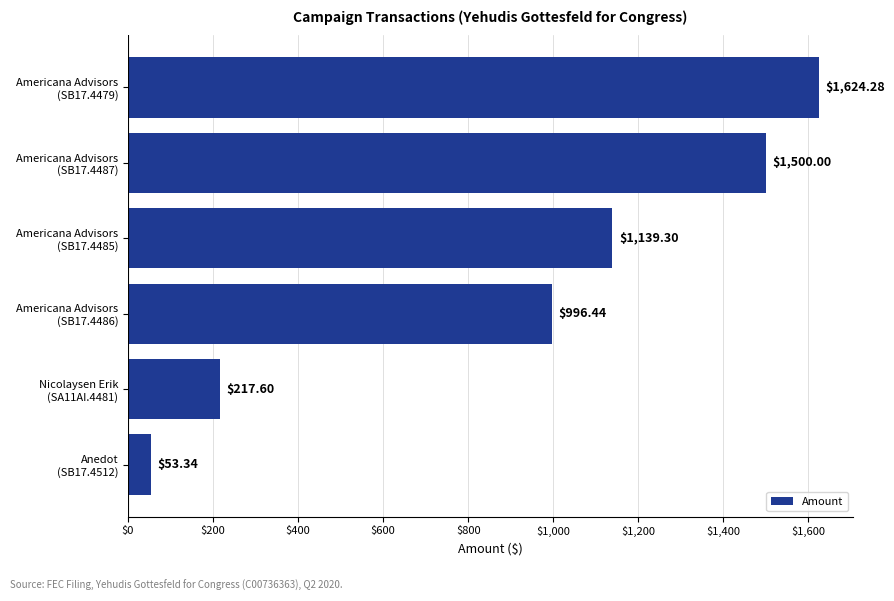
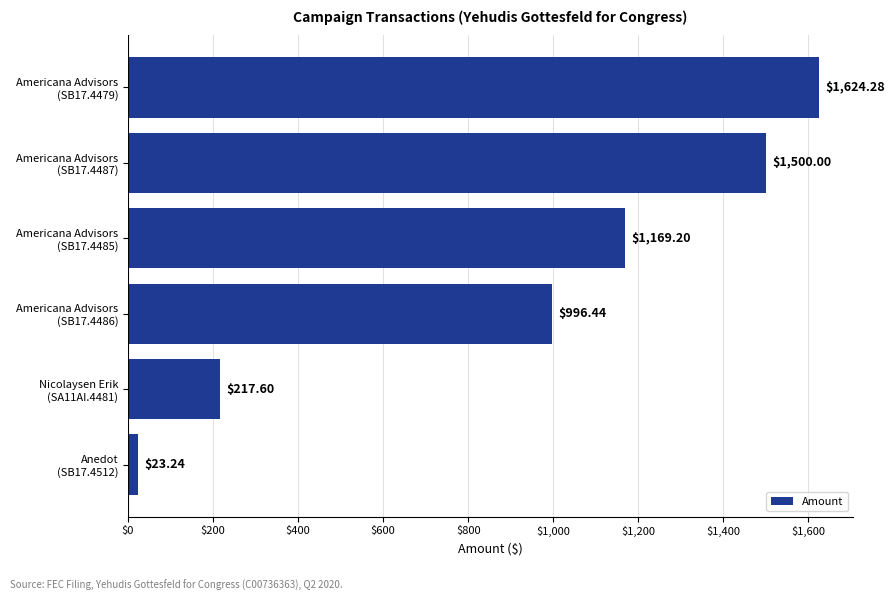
  {
    "Americana Advisors (SB17.4479)": "$1,624.28",
    "Americana Advisors (SB17.4487)": "$1,500.00",
-   "Americana Advisors (SB17.4485)": "$1,139.30",
+   "Americana Advisors (SB17.4485)": "$1,169.20",
    "Americana Advisors (SB17.4486)": "$996.44",
    "Nicolaysen Erik (SA11AI.4481)": "$217.60",
-   "Anedot (SB17.4512)": "$53.34"
+   "Anedot (SB17.4512)": "$23.24"
  }
